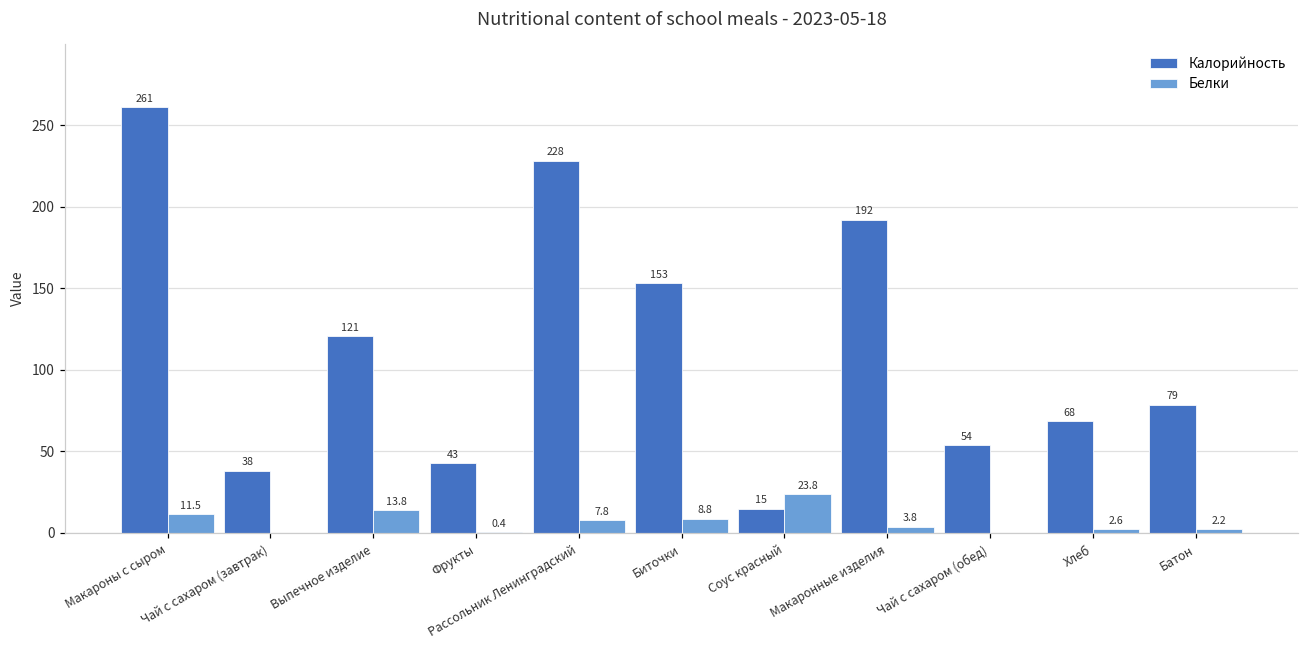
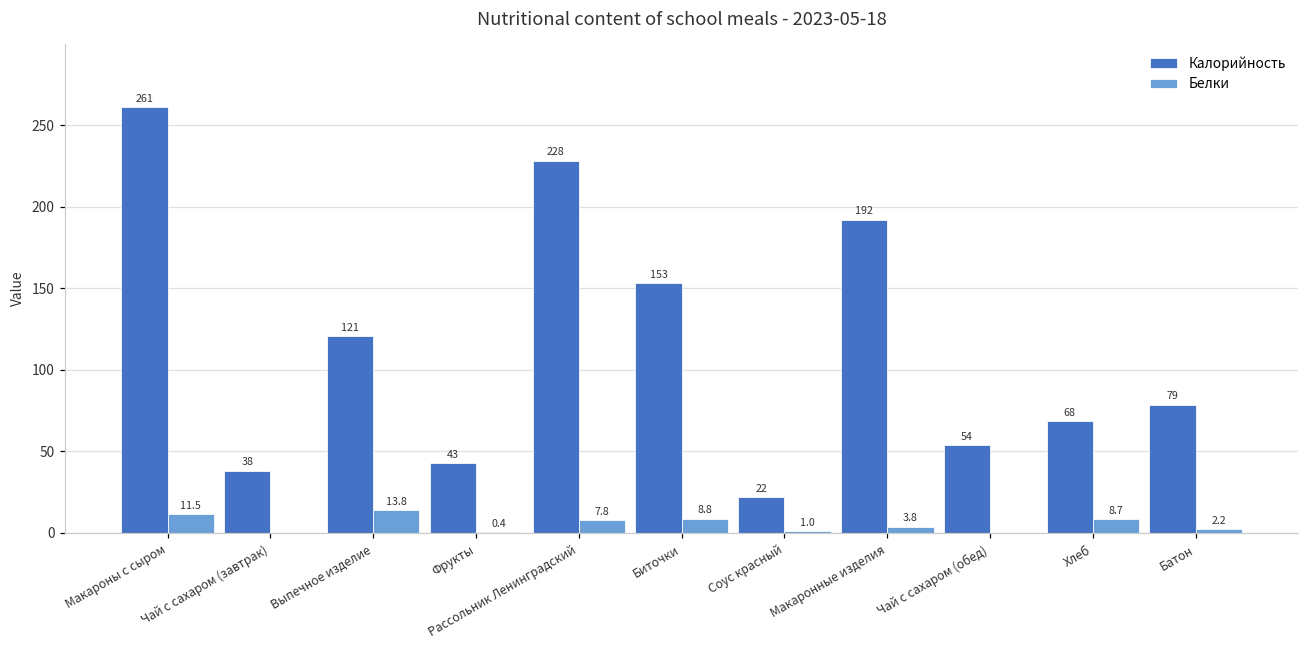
  {
    "Калорийность": {
      "Макароны с сыром": 261,
      "Чай с сахаром (завтрак)": 38,
      "Выпечное изделие": 121,
      "Фрукты": 43,
      "Рассольник Ленинградский": 228,
      "Биточки": 153,
-     "Соус красный": 15,
+     "Соус красный": 22,
      "Макаронные изделия": 192,
      "Чай с сахаром (обед)": 54,
      "Хлеб": 68,
      "Батон": 79
    },
    "Белки": {
      "Макароны с сыром": 11.5,
      "Выпечное изделие": 13.8,
      "Фрукты": 0.4,
      "Рассольник Ленинградский": 7.8,
      "Биточки": 8.8,
-     "Соус красный": 23.8,
+     "Соус красный": 1.0,
      "Макаронные изделия": 3.8,
-     "Хлеб": 2.6,
+     "Хлеб": 8.7,
      "Батон": 2.2
    }
  }
